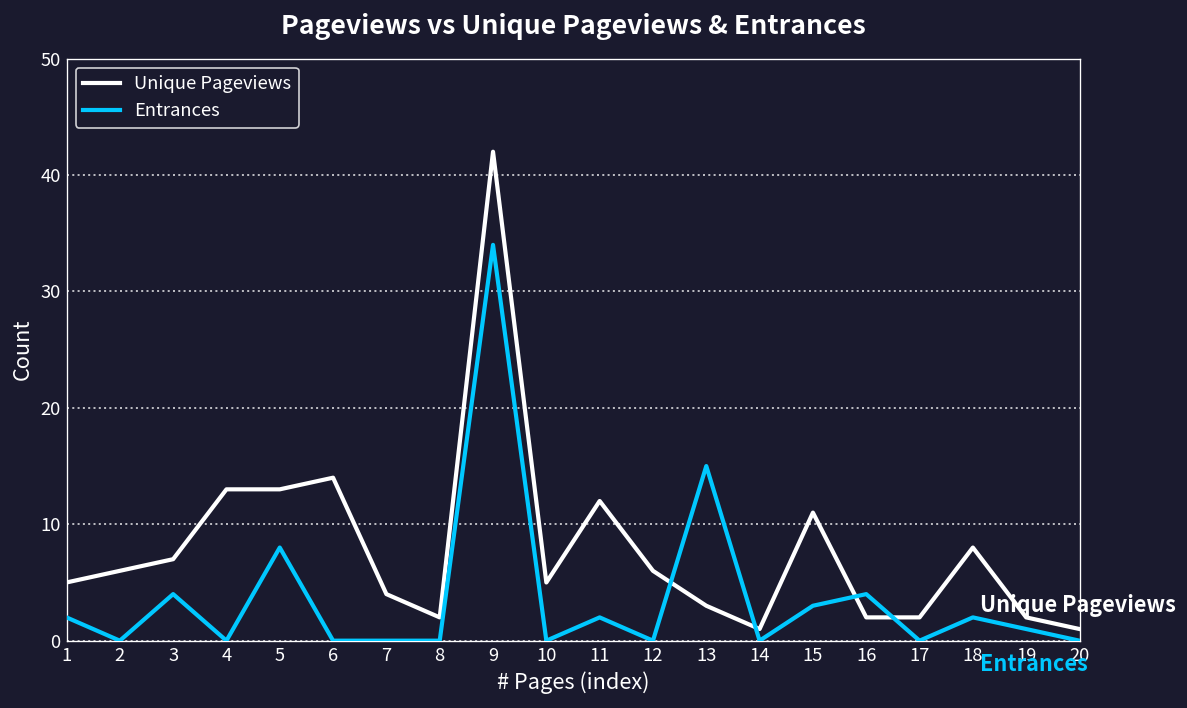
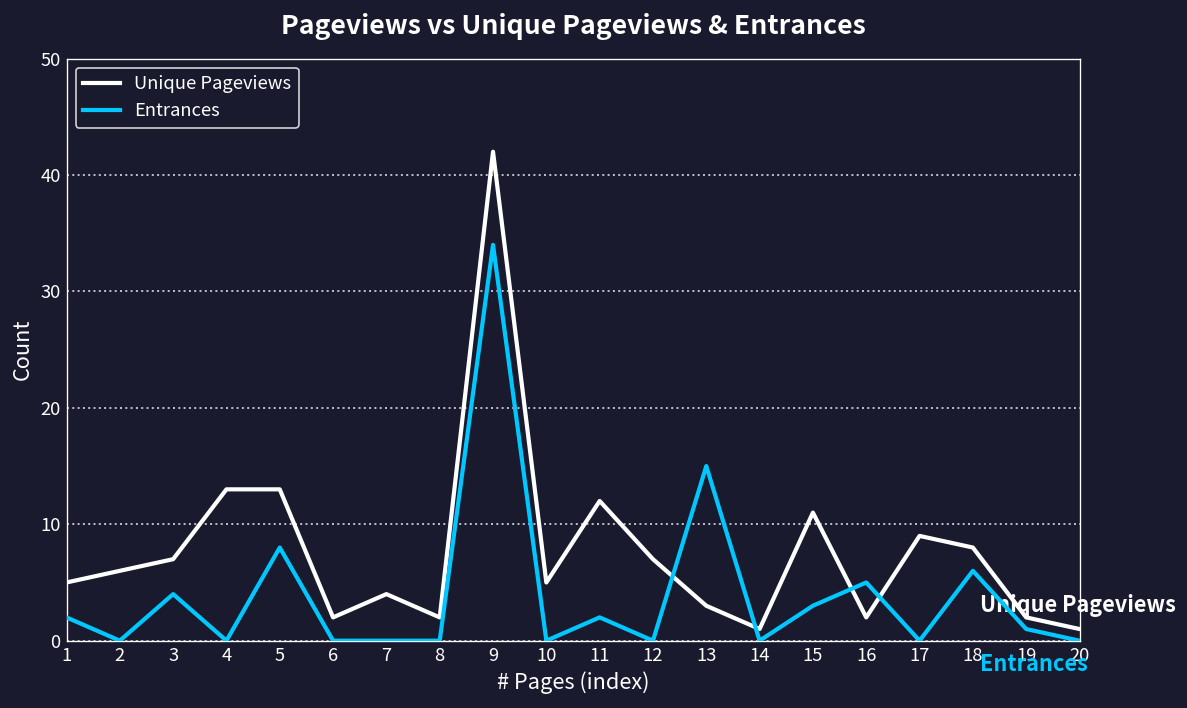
  {
    "Unique Pageviews": {
      "1": 5,
      "2": 6,
      "3": 7,
      "4": 13,
      "5": 13,
-     "6": 14,
+     "6": 2,
      "7": 4,
      "8": 2,
      "9": 42,
      "10": 5,
      "11": 12,
-     "12": 6,
+     "12": 7,
      "13": 3,
      "14": 1,
      "15": 11,
      "16": 2,
-     "17": 2,
+     "17": 9,
      "18": 8,
      "19": 2,
      "20": 1
    },
    "Entrances": {
      "1": 2,
      "2": 0,
      "3": 4,
      "4": 0,
      "5": 8,
      "6": 0,
      "7": 0,
      "8": 0,
      "9": 34,
      "10": 0,
      "11": 2,
      "12": 0,
      "13": 15,
      "14": 0,
      "15": 3,
-     "16": 4,
+     "16": 5,
      "17": 0,
-     "18": 2,
+     "18": 6,
      "19": 1,
      "20": 0
    }
  }
